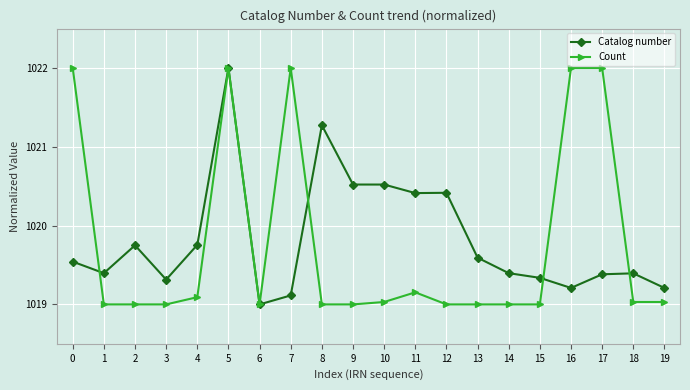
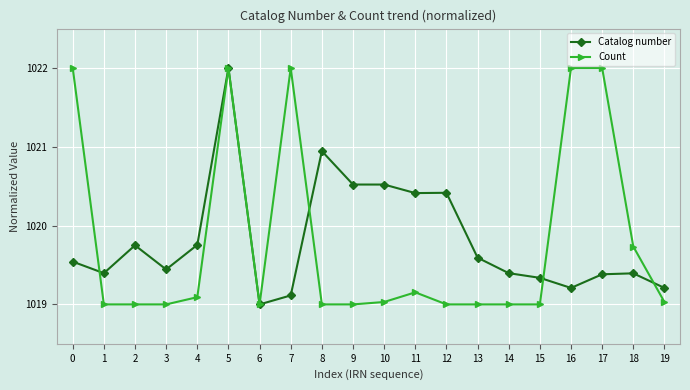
  {
    "Catalog number": {
      "0": 1019.5,
      "1": 1019.4,
      "2": 1019.7,
-     "3": 1019.3,
+     "3": 1019.4,
      "4": 1019.8,
      "7": 1019.1,
-     "8": 1021.3,
+     "8": 1020.9,
      "9": 1020.5,
      "10": 1020.5,
      "11": 1020.4,
      "12": 1020.4,
      "13": 1019.6,
      "14": 1019.4,
      "15": 1019.3,
      "16": 1019.2,
      "17": 1019.4,
      "18": 1019.4,
      "19": 1019.2
    },
    "Count": {
      "0": 1022.0,
      "1": 1019.0,
      "2": 1019.0,
      "3": 1019.0,
      "4": 1019.1,
      "7": 1022.0,
      "8": 1019.0,
      "9": 1019.0,
      "10": 1019.0,
      "11": 1019.2,
      "12": 1019.0,
      "13": 1019.0,
      "14": 1019.0,
      "15": 1019.0,
      "16": 1022.0,
      "17": 1022.0,
-     "18": 1019.0,
+     "18": 1019.7,
      "19": 1019.0
    }
  }
